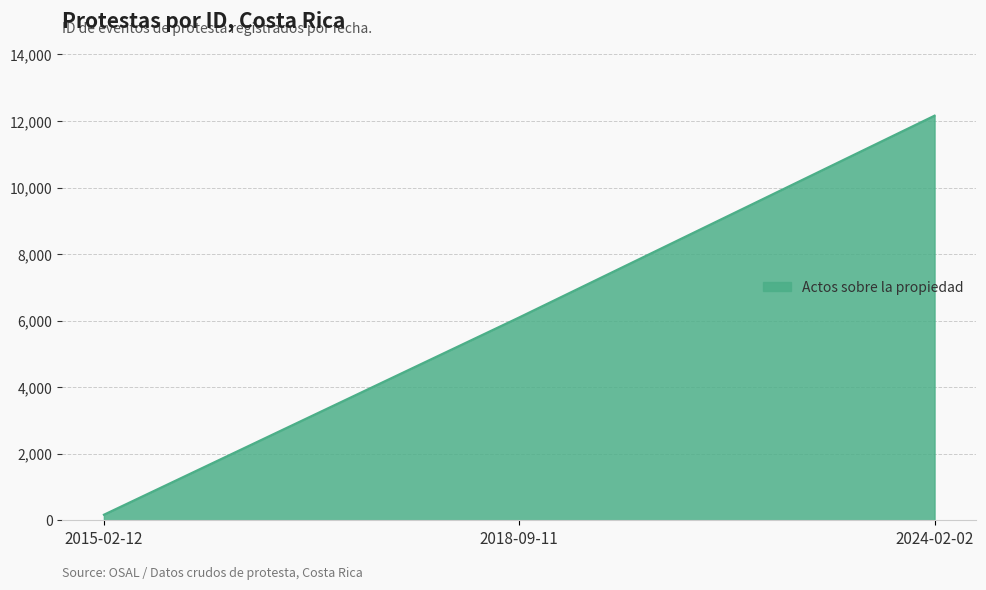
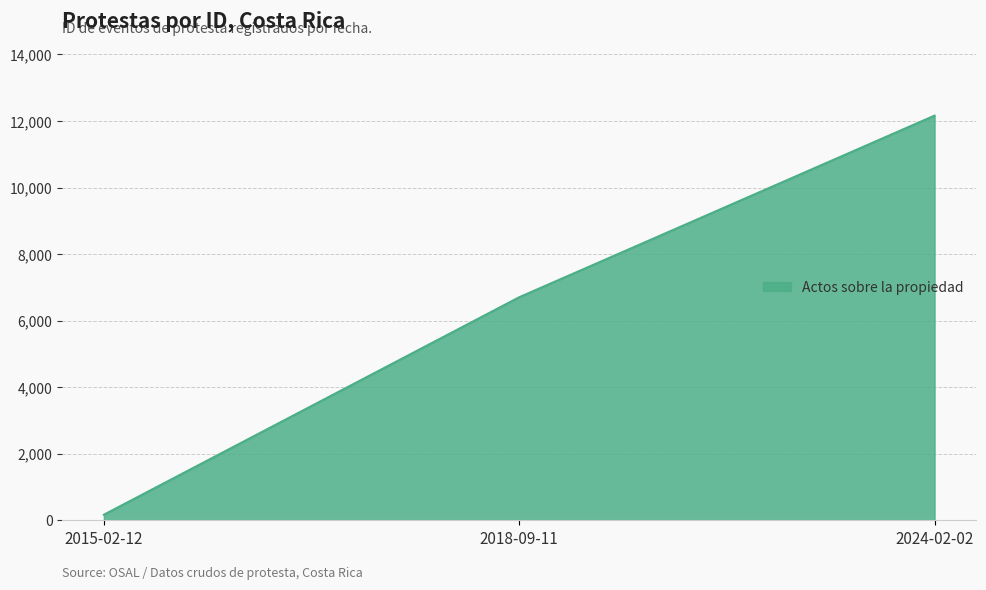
  {
    "2015-02-12": "200",
-   "2018-09-11": "6,100",
+   "2018-09-11": "6,700",
    "2024-02-02": "12,200"
  }
